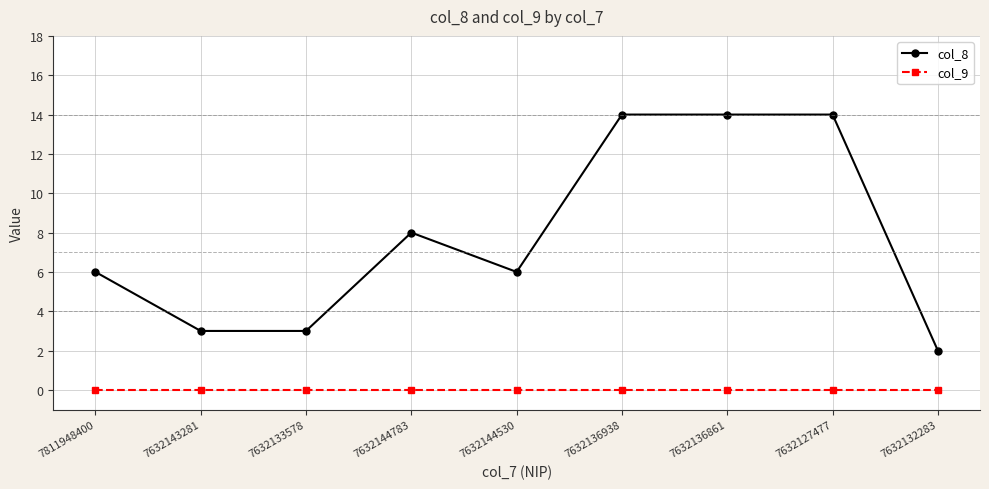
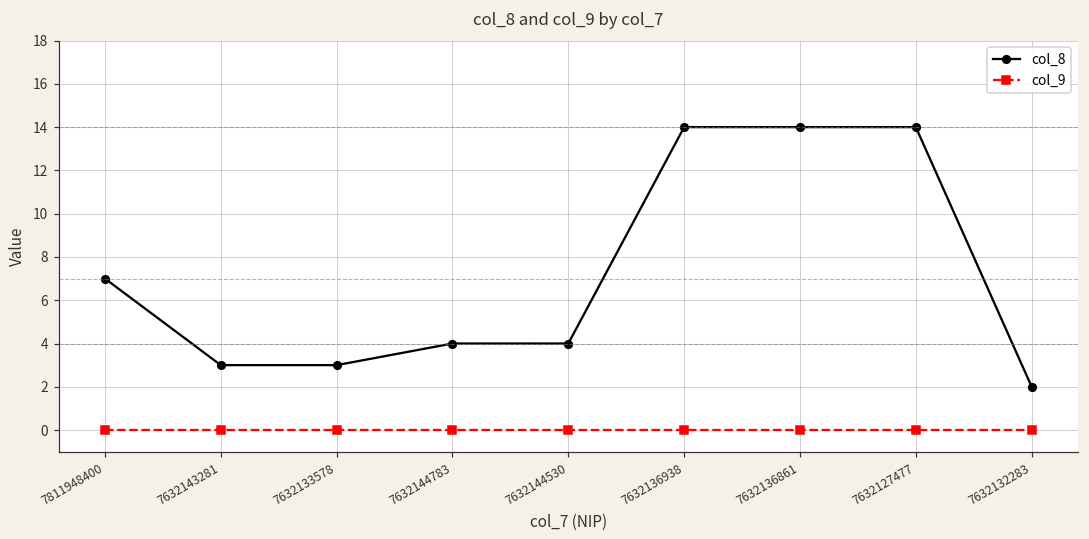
  {
    "col_8": {
-     "7811948400": 6,
+     "7811948400": 7,
      "7632143281": 3,
      "7632133578": 3,
-     "7632144783": 8,
-     "7632144530": 6,
+     "7632144783": 4,
+     "7632144530": 4,
      "7632136938": 14,
      "7632136861": 14,
      "7632127477": 14,
      "7632132283": 2
    },
    "col_9": {
      "7811948400": 0,
      "7632143281": 0,
      "7632133578": 0,
      "7632144783": 0,
      "7632144530": 0,
      "7632136938": 0,
      "7632136861": 0,
      "7632127477": 0,
      "7632132283": 0
    }
  }
